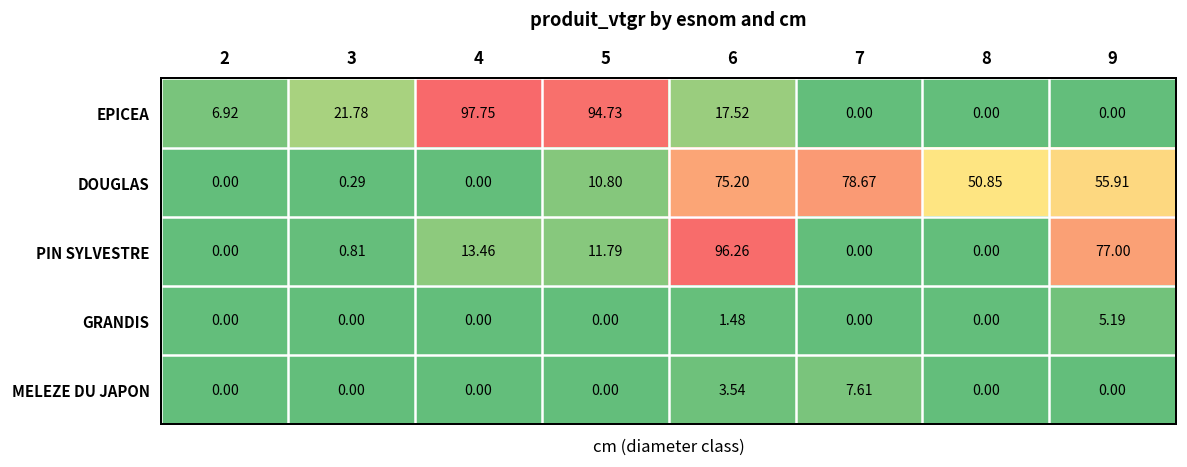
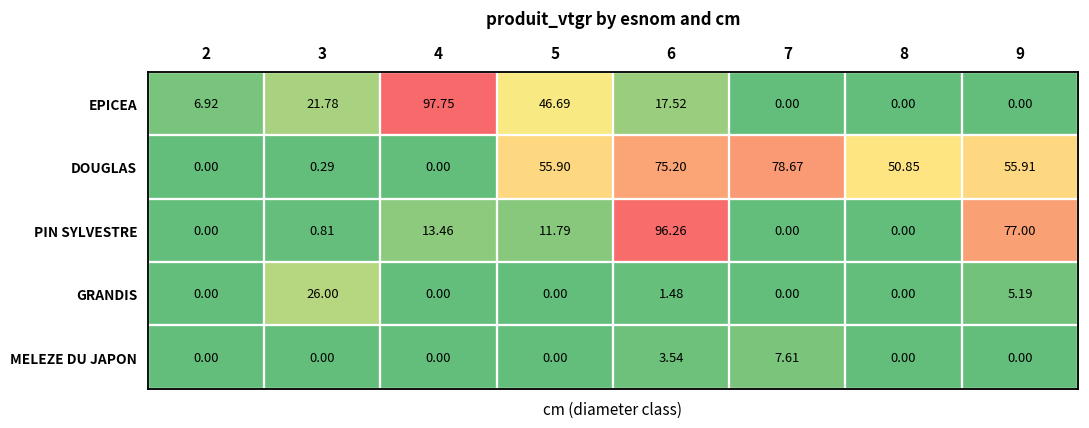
  {
    "EPICEA": {
      "2": 6.92,
      "3": 21.78,
      "4": 97.75,
-     "5": 94.73,
+     "5": 46.69,
      "6": 17.52,
      "7": 0.00,
      "8": 0.00,
      "9": 0.00
    },
    "DOUGLAS": {
      "2": 0.00,
      "3": 0.29,
      "4": 0.00,
-     "5": 10.80,
+     "5": 55.90,
      "6": 75.20,
      "7": 78.67,
      "8": 50.85,
      "9": 55.91
    },
    "PIN SYLVESTRE": {
      "2": 0.00,
      "3": 0.81,
      "4": 13.46,
      "5": 11.79,
      "6": 96.26,
      "7": 0.00,
      "8": 0.00,
      "9": 77.00
    },
    "GRANDIS": {
      "2": 0.00,
-     "3": 0.00,
+     "3": 26.00,
      "4": 0.00,
      "5": 0.00,
      "6": 1.48,
      "7": 0.00,
      "8": 0.00,
      "9": 5.19
    },
    "MELEZE DU JAPON": {
      "2": 0.00,
      "3": 0.00,
      "4": 0.00,
      "5": 0.00,
      "6": 3.54,
      "7": 7.61,
      "8": 0.00,
      "9": 0.00
    }
  }
